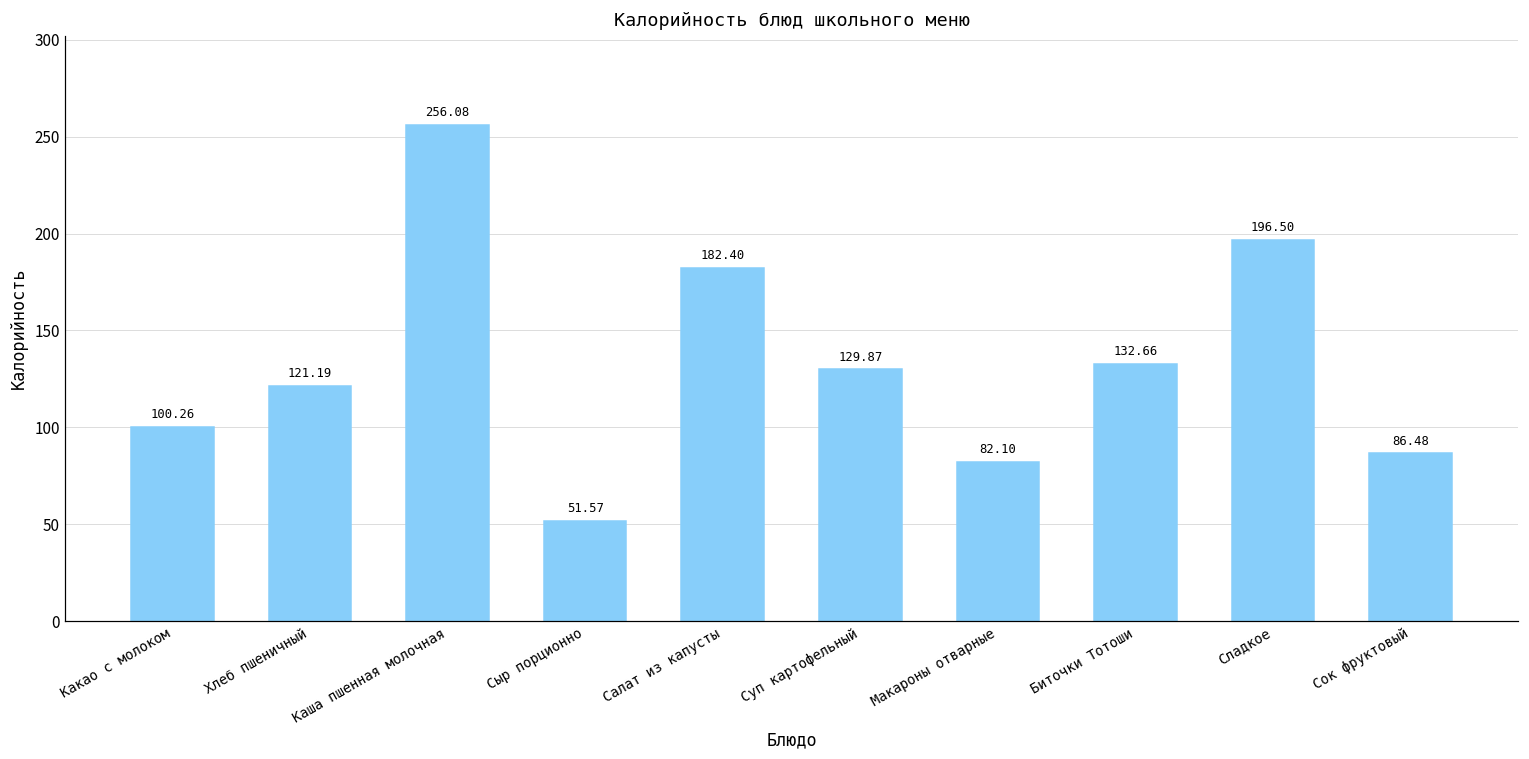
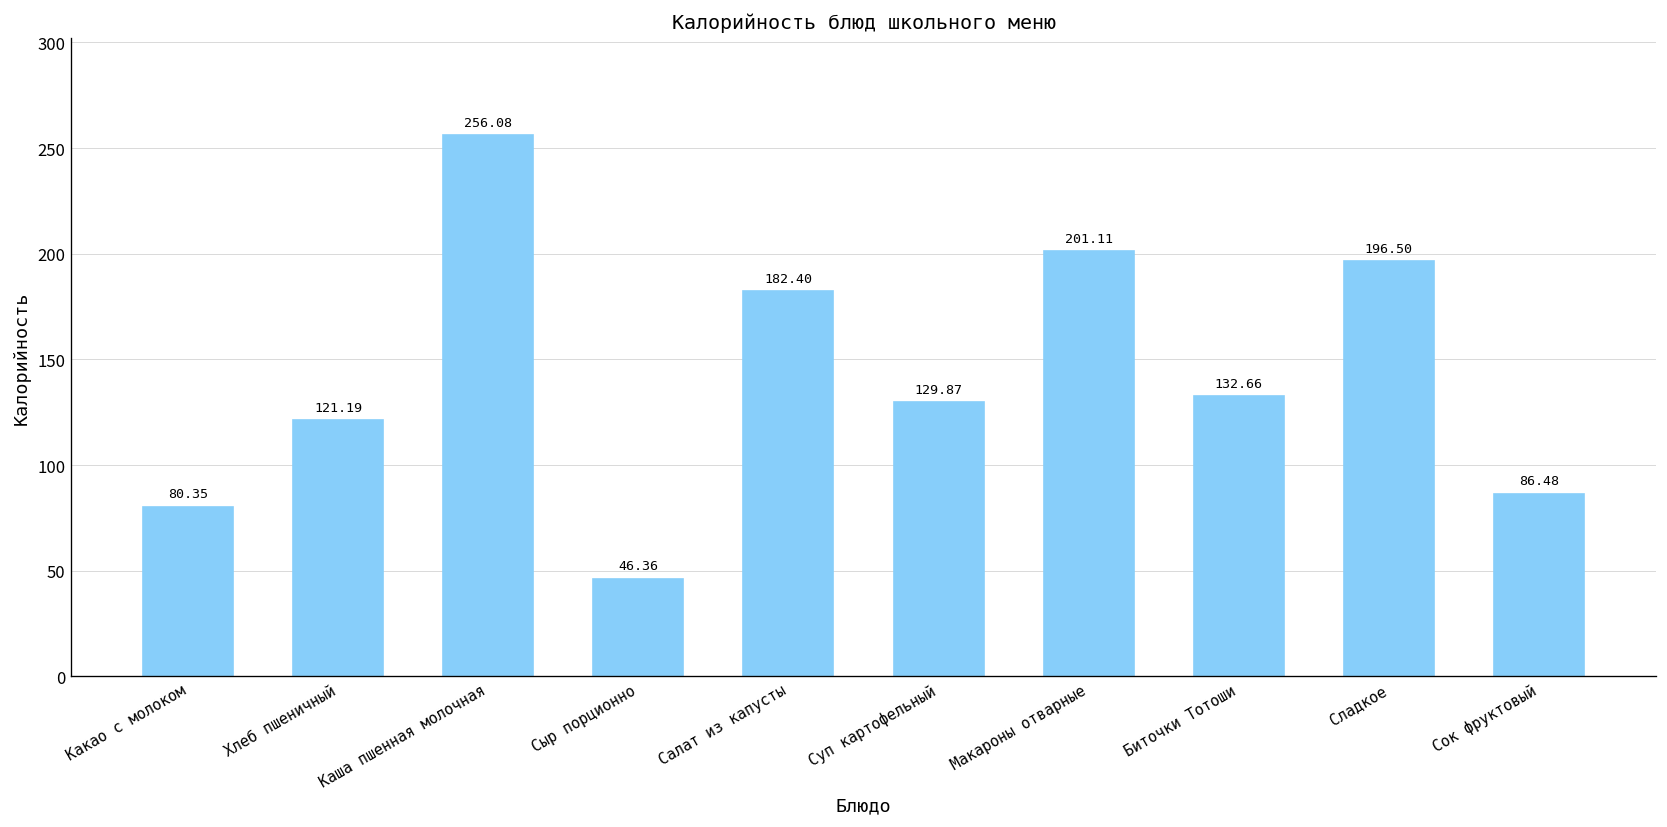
  {
-   "Какао с молоком": 100.26,
+   "Какао с молоком": 80.35,
    "Хлеб пшеничный": 121.19,
    "Каша пшенная молочная": 256.08,
-   "Сыр порционно": 51.57,
+   "Сыр порционно": 46.36,
    "Салат из капусты": 182.40,
    "Суп картофельный": 129.87,
-   "Макароны отварные": 82.10,
+   "Макароны отварные": 201.11,
    "Биточки Тотоши": 132.66,
    "Сладкое": 196.50,
    "Сок фруктовый": 86.48
  }
